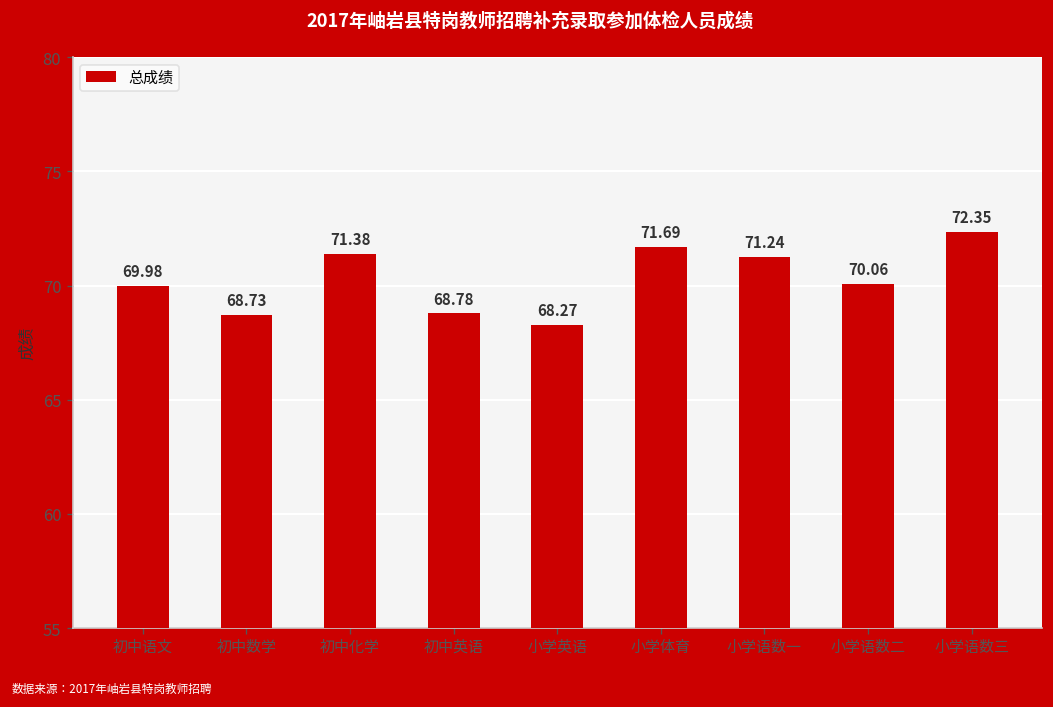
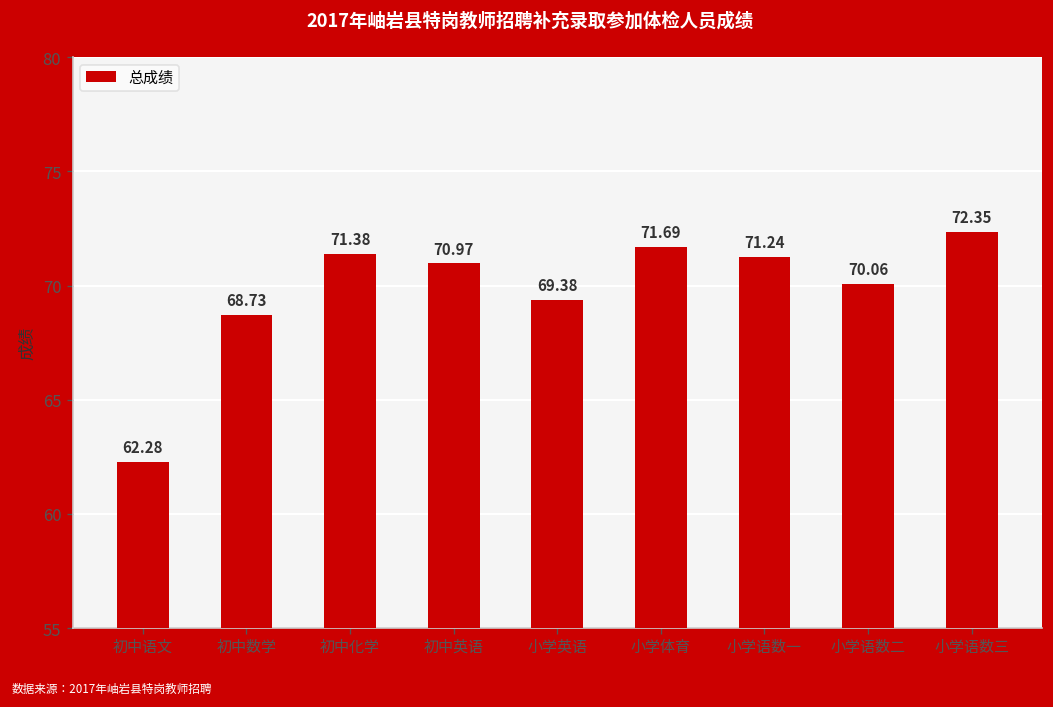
  {
-   "初中语文": 69.98,
+   "初中语文": 62.28,
    "初中数学": 68.73,
    "初中化学": 71.38,
-   "初中英语": 68.78,
-   "小学英语": 68.27,
+   "初中英语": 70.97,
+   "小学英语": 69.38,
    "小学体育": 71.69,
    "小学语数一": 71.24,
    "小学语数二": 70.06,
    "小学语数三": 72.35
  }
